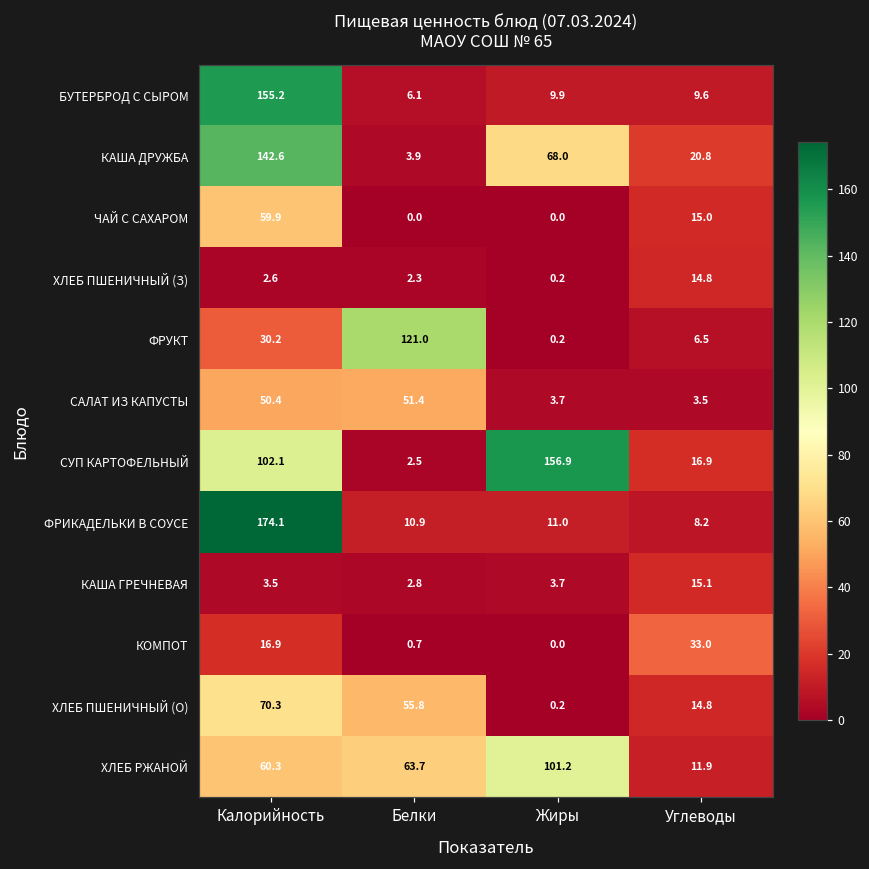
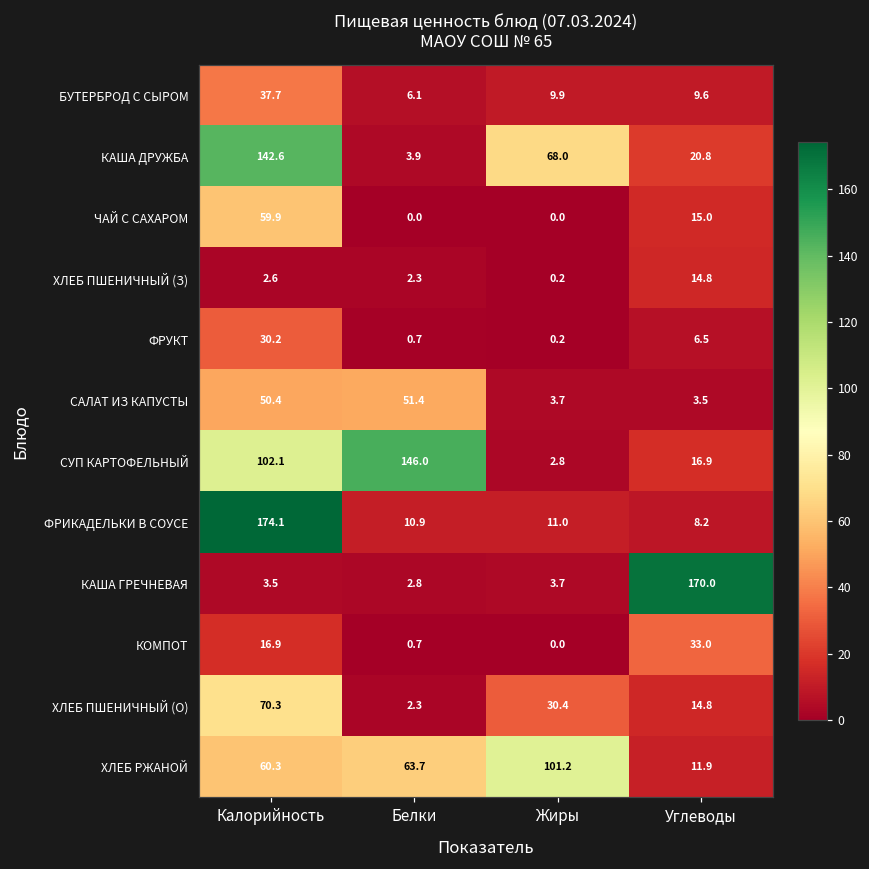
  {
    "БУТЕРБРОД С СЫРОМ": {
-     "Калорийность": 155.2,
+     "Калорийность": 37.7,
      "Белки": 6.1,
      "Жиры": 9.9,
      "Углеводы": 9.6
    },
    "КАША ДРУЖБА": {
      "Калорийность": 142.6,
      "Белки": 3.9,
      "Жиры": 68.0,
      "Углеводы": 20.8
    },
    "ЧАЙ С САХАРОМ": {
      "Калорийность": 59.9,
      "Белки": 0.0,
      "Жиры": 0.0,
      "Углеводы": 15.0
    },
    "ХЛЕБ ПШЕНИЧНЫЙ (З)": {
      "Калорийность": 2.6,
      "Белки": 2.3,
      "Жиры": 0.2,
      "Углеводы": 14.8
    },
    "ФРУКТ": {
      "Калорийность": 30.2,
-     "Белки": 121.0,
+     "Белки": 0.7,
      "Жиры": 0.2,
      "Углеводы": 6.5
    },
    "САЛАТ ИЗ КАПУСТЫ": {
      "Калорийность": 50.4,
      "Белки": 51.4,
      "Жиры": 3.7,
      "Углеводы": 3.5
    },
    "СУП КАРТОФЕЛЬНЫЙ": {
      "Калорийность": 102.1,
-     "Белки": 2.5,
-     "Жиры": 156.9,
+     "Белки": 146.0,
+     "Жиры": 2.8,
      "Углеводы": 16.9
    },
    "ФРИКАДЕЛЬКИ В СОУСЕ": {
      "Калорийность": 174.1,
      "Белки": 10.9,
      "Жиры": 11.0,
      "Углеводы": 8.2
    },
    "КАША ГРЕЧНЕВАЯ": {
      "Калорийность": 3.5,
      "Белки": 2.8,
      "Жиры": 3.7,
-     "Углеводы": 15.1
+     "Углеводы": 170.0
    },
    "КОМПОТ": {
      "Калорийность": 16.9,
      "Белки": 0.7,
      "Жиры": 0.0,
      "Углеводы": 33.0
    },
    "ХЛЕБ ПШЕНИЧНЫЙ (О)": {
      "Калорийность": 70.3,
-     "Белки": 55.8,
-     "Жиры": 0.2,
+     "Белки": 2.3,
+     "Жиры": 30.4,
      "Углеводы": 14.8
    },
    "ХЛЕБ РЖАНОЙ": {
      "Калорийность": 60.3,
      "Белки": 63.7,
      "Жиры": 101.2,
      "Углеводы": 11.9
    }
  }
